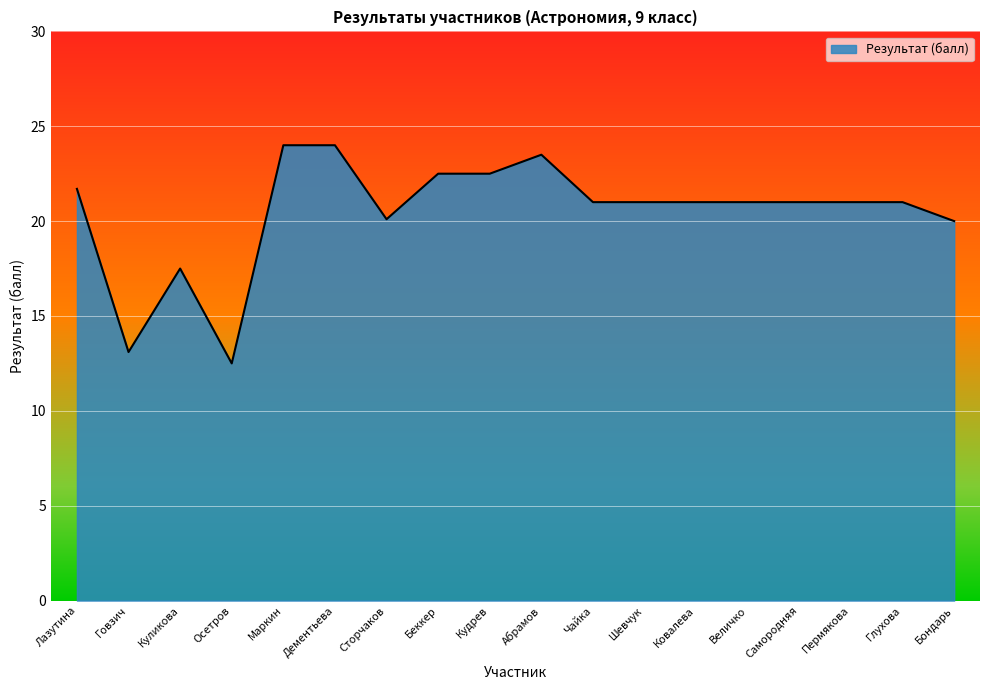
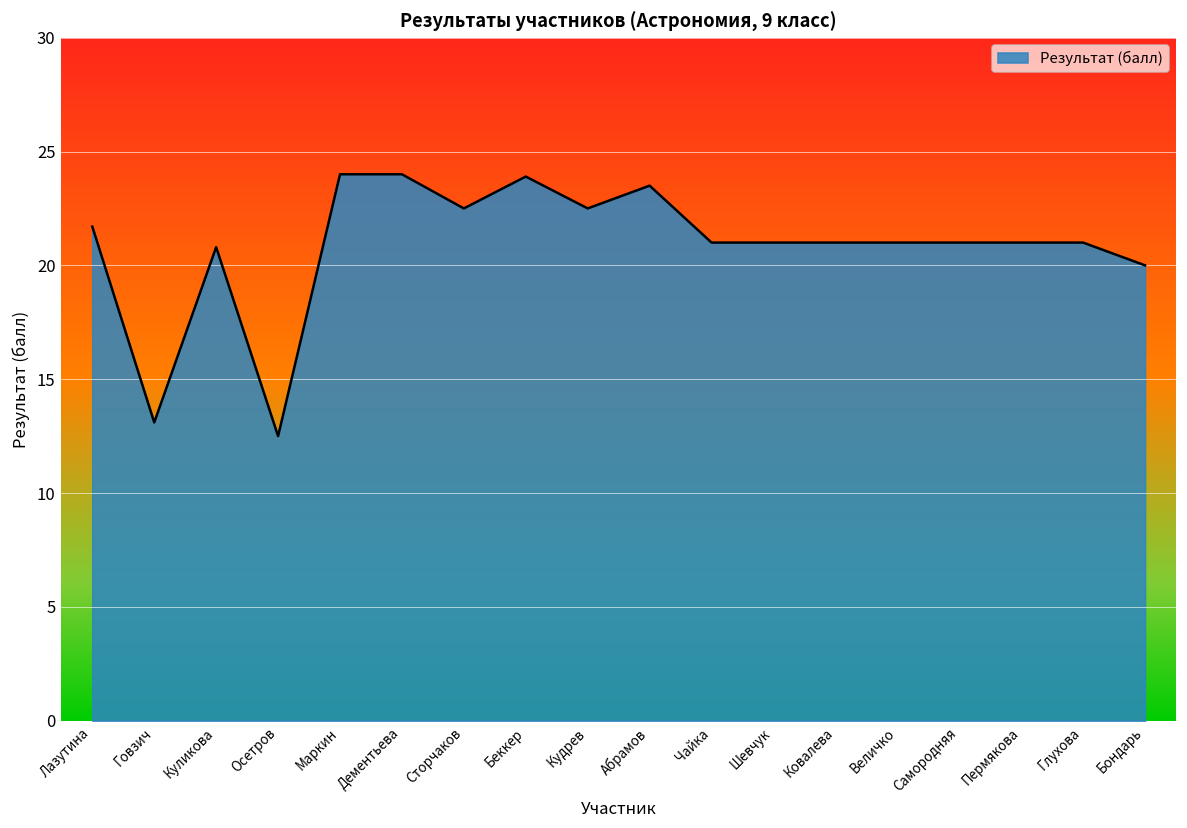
  {
    "Лазутина": 21.7,
    "Говзич": 13.1,
-   "Куликова": 17.5,
+   "Куликова": 20.8,
    "Осетров": 12.5,
    "Маркин": 24.0,
    "Дементьева": 24.0,
-   "Сторчаков": 20.1,
-   "Беккер": 22.5,
+   "Сторчаков": 22.5,
+   "Беккер": 23.9,
    "Кудрев": 22.5,
    "Абрамов": 23.5,
    "Чайка": 21.0,
    "Шевчук": 21.0,
    "Ковалева": 21.0,
    "Величко": 21.0,
    "Самородняя": 21.0,
    "Пермякова": 21.0,
    "Глухова": 21.0,
    "Бондарь": 20.0
  }
